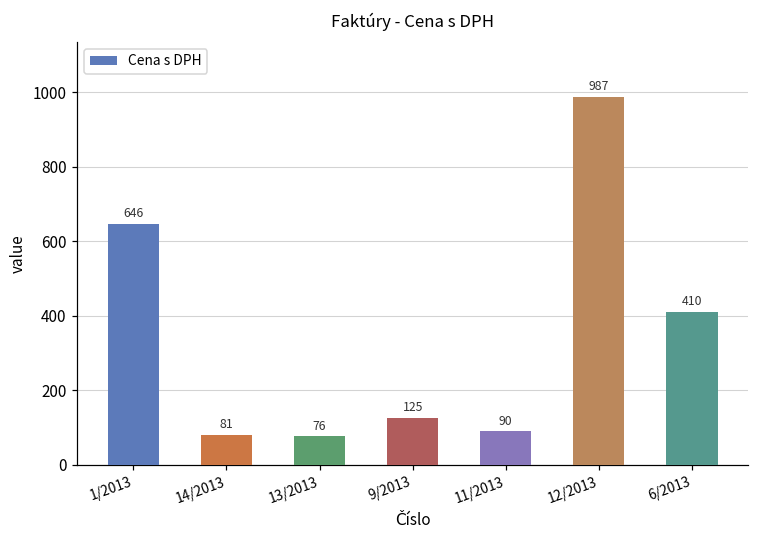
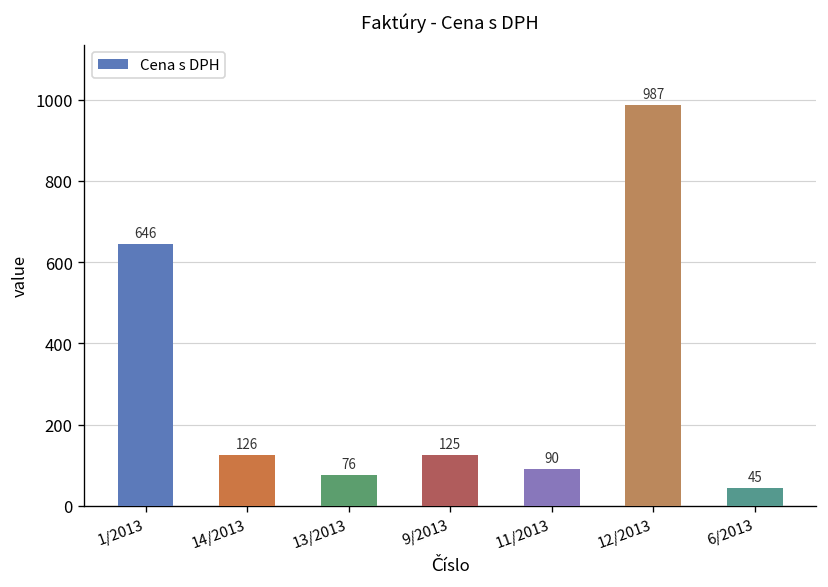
  {
    "1/2013": 646,
-   "14/2013": 81,
+   "14/2013": 126,
    "13/2013": 76,
    "9/2013": 125,
    "11/2013": 90,
    "12/2013": 987,
-   "6/2013": 410
+   "6/2013": 45
  }
